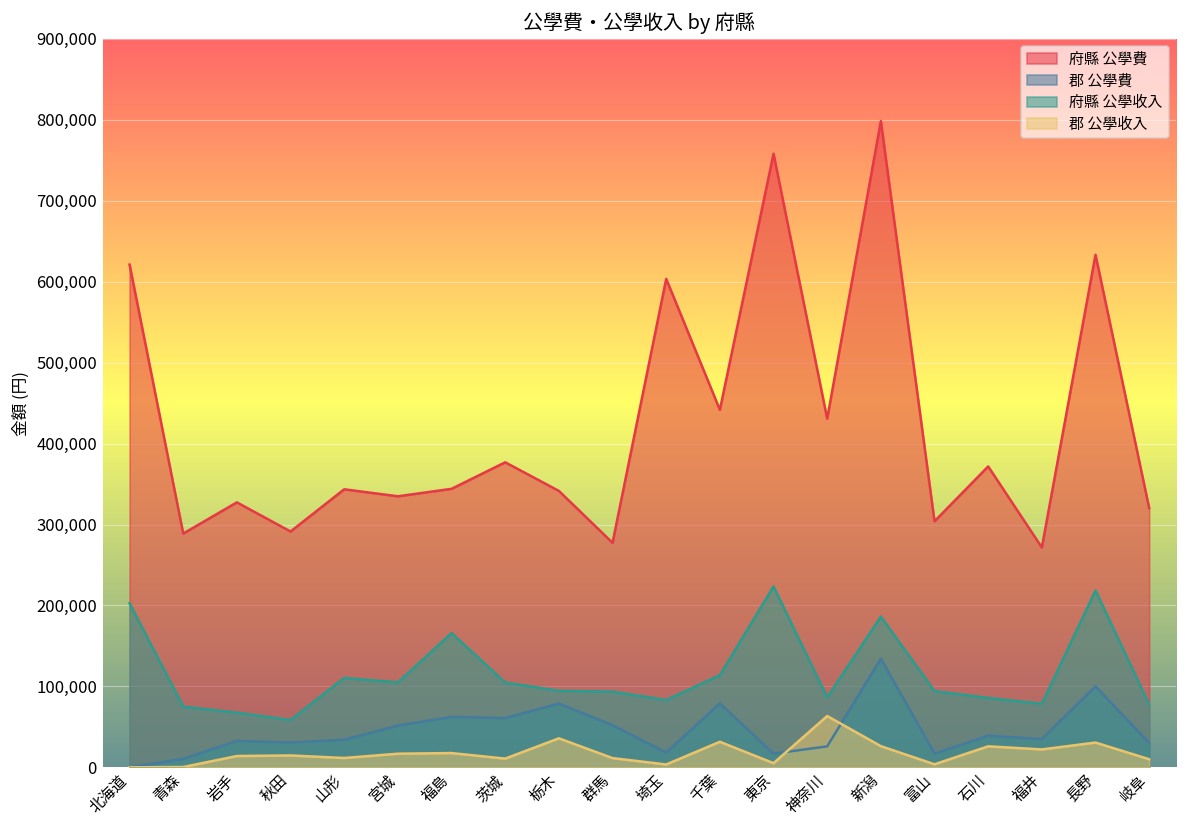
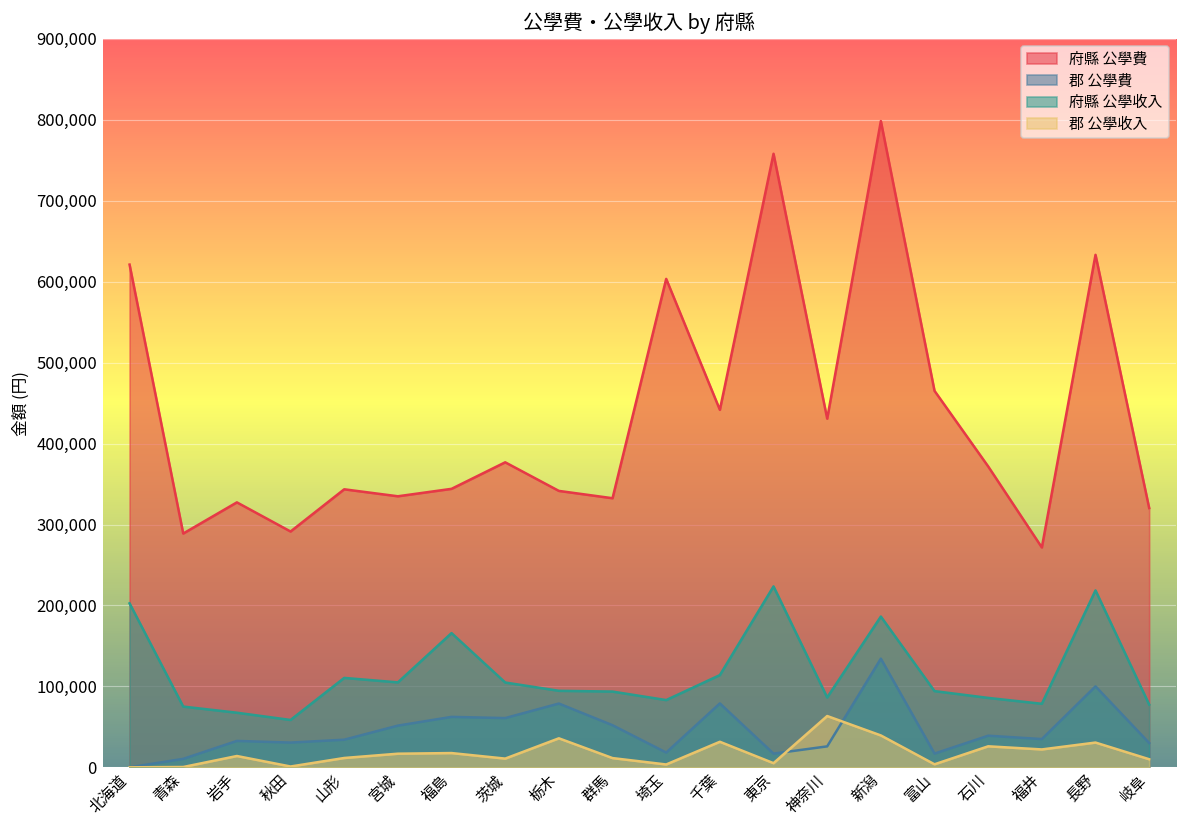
  {
    "府縣 公學費": {
      "北海道": "620,000",
      "青森": "290,000",
      "岩手": "330,000",
      "秋田": "290,000",
      "山形": "340,000",
      "宮城": "330,000",
      "福島": "340,000",
      "茨城": "380,000",
      "栃木": "340,000",
-     "群馬": "280,000",
+     "群馬": "330,000",
      "埼玉": "600,000",
      "千葉": "440,000",
      "東京": "760,000",
      "神奈川": "430,000",
      "新潟": "800,000",
-     "富山": "300,000",
+     "富山": "470,000",
      "石川": "370,000",
      "福井": "270,000",
      "長野": "630,000",
      "岐阜": "320,000"
    },
    "郡 公學收入": {
      "青森": "0",
      "岩手": "10,000",
-     "秋田": "10,000",
+     "秋田": "0",
      "山形": "10,000",
      "宮城": "20,000",
      "福島": "20,000",
      "茨城": "10,000",
      "栃木": "40,000",
      "群馬": "10,000",
      "埼玉": "0",
      "千葉": "30,000",
      "東京": "10,000",
      "神奈川": "60,000",
-     "新潟": "30,000",
+     "新潟": "40,000",
      "富山": "0",
      "石川": "30,000",
      "福井": "20,000",
      "長野": "30,000",
      "岐阜": "10,000"
    }
  }
